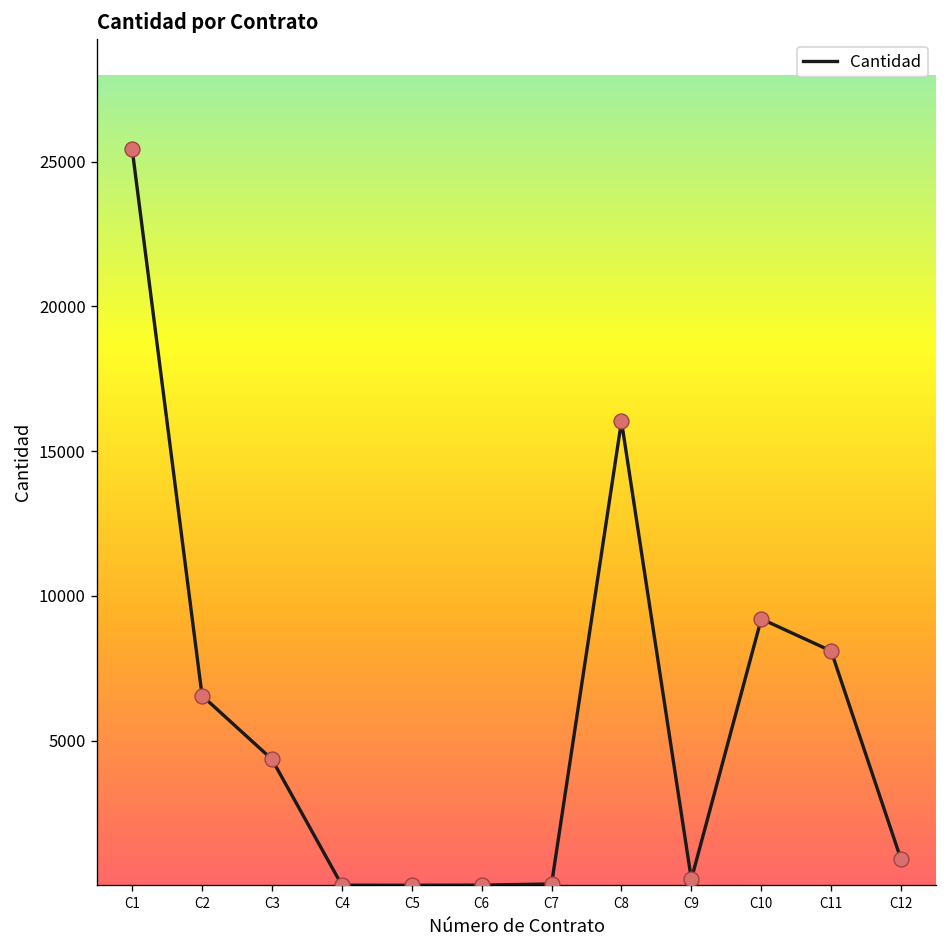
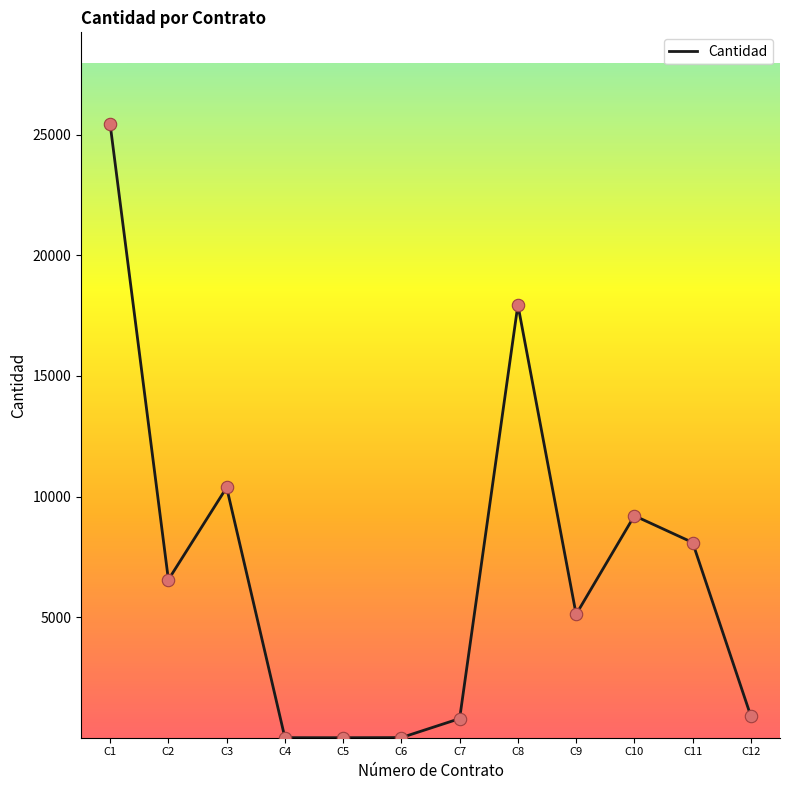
  {
    "C1": 25400,
    "C2": 6600,
-   "C3": 4400,
+   "C3": 10400,
    "C4": 0,
    "C5": 0,
    "C6": 0,
-   "C7": 0,
-   "C8": 16000,
-   "C9": 200,
+   "C7": 800,
+   "C8": 17900,
+   "C9": 5100,
    "C10": 9200,
    "C11": 8100,
    "C12": 900
  }
